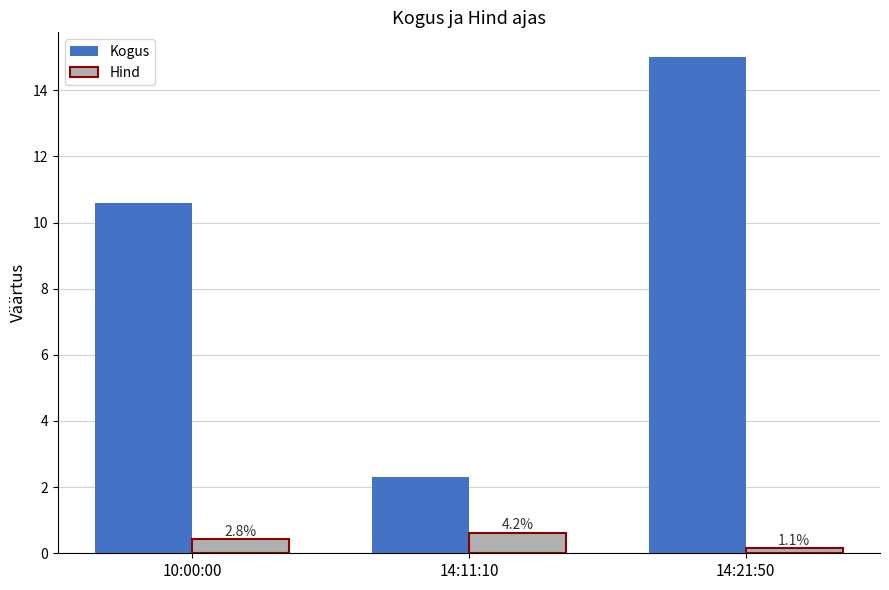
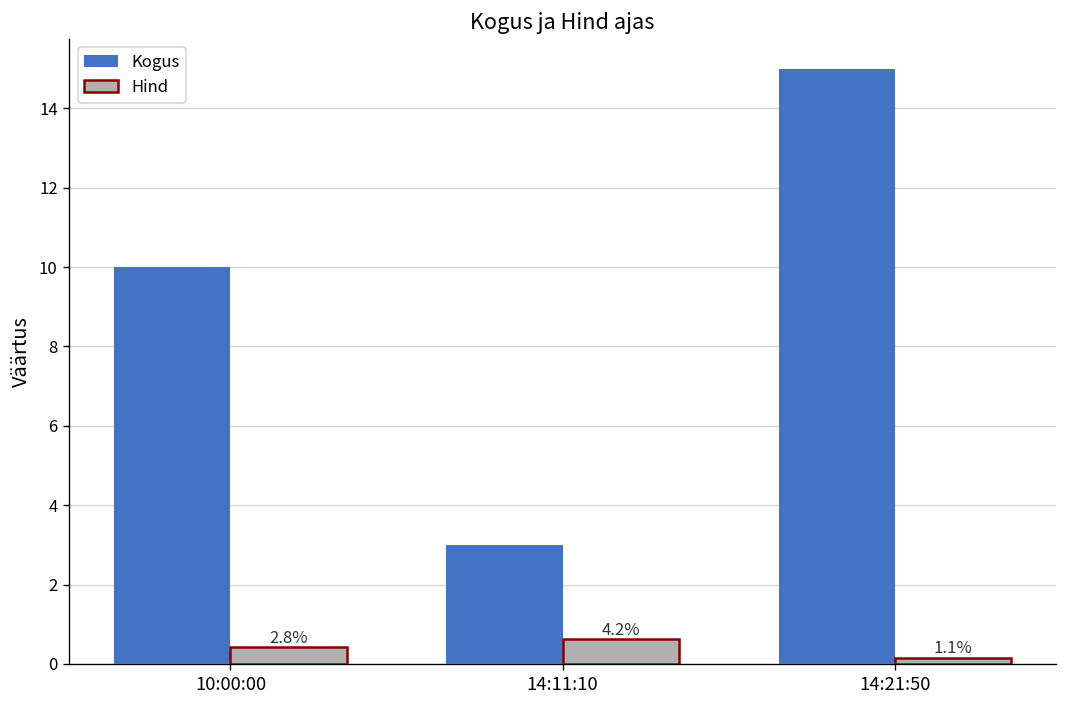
  {
    "Kogus": {
-     "10:00:00": 10.6,
-     "14:11:10": 2.3,
+     "10:00:00": 10.0,
+     "14:11:10": 3.0,
      "14:21:50": 15.0
    }
  }
